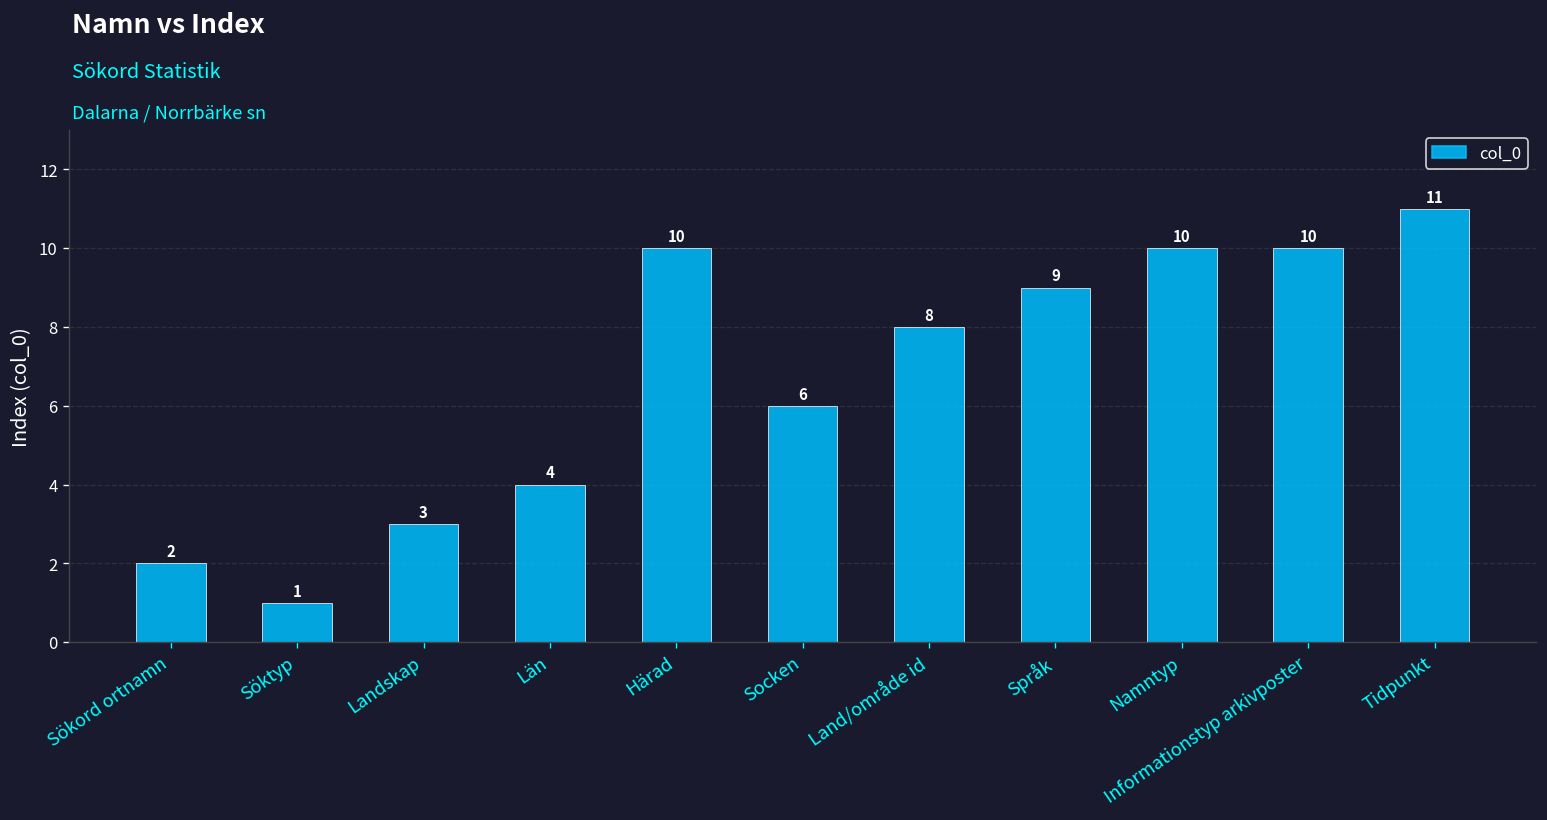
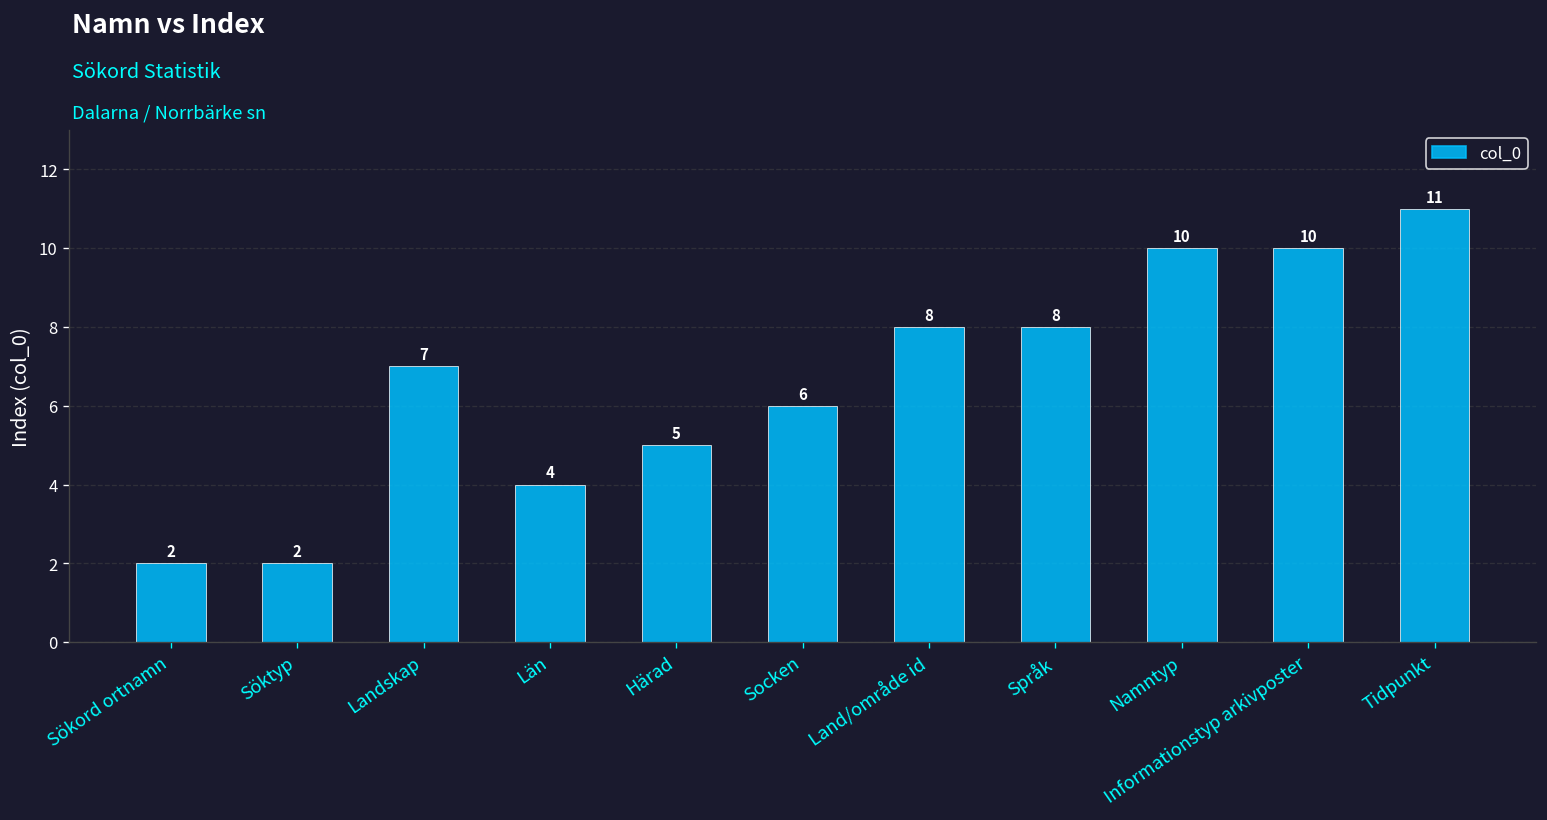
  {
    "Sökord ortnamn": 2,
-   "Söktyp": 1,
-   "Landskap": 3,
+   "Söktyp": 2,
+   "Landskap": 7,
    "Län": 4,
-   "Härad": 10,
+   "Härad": 5,
    "Socken": 6,
    "Land/område id": 8,
-   "Språk": 9,
+   "Språk": 8,
    "Namntyp": 10,
    "Informationstyp arkivposter": 10,
    "Tidpunkt": 11
  }
